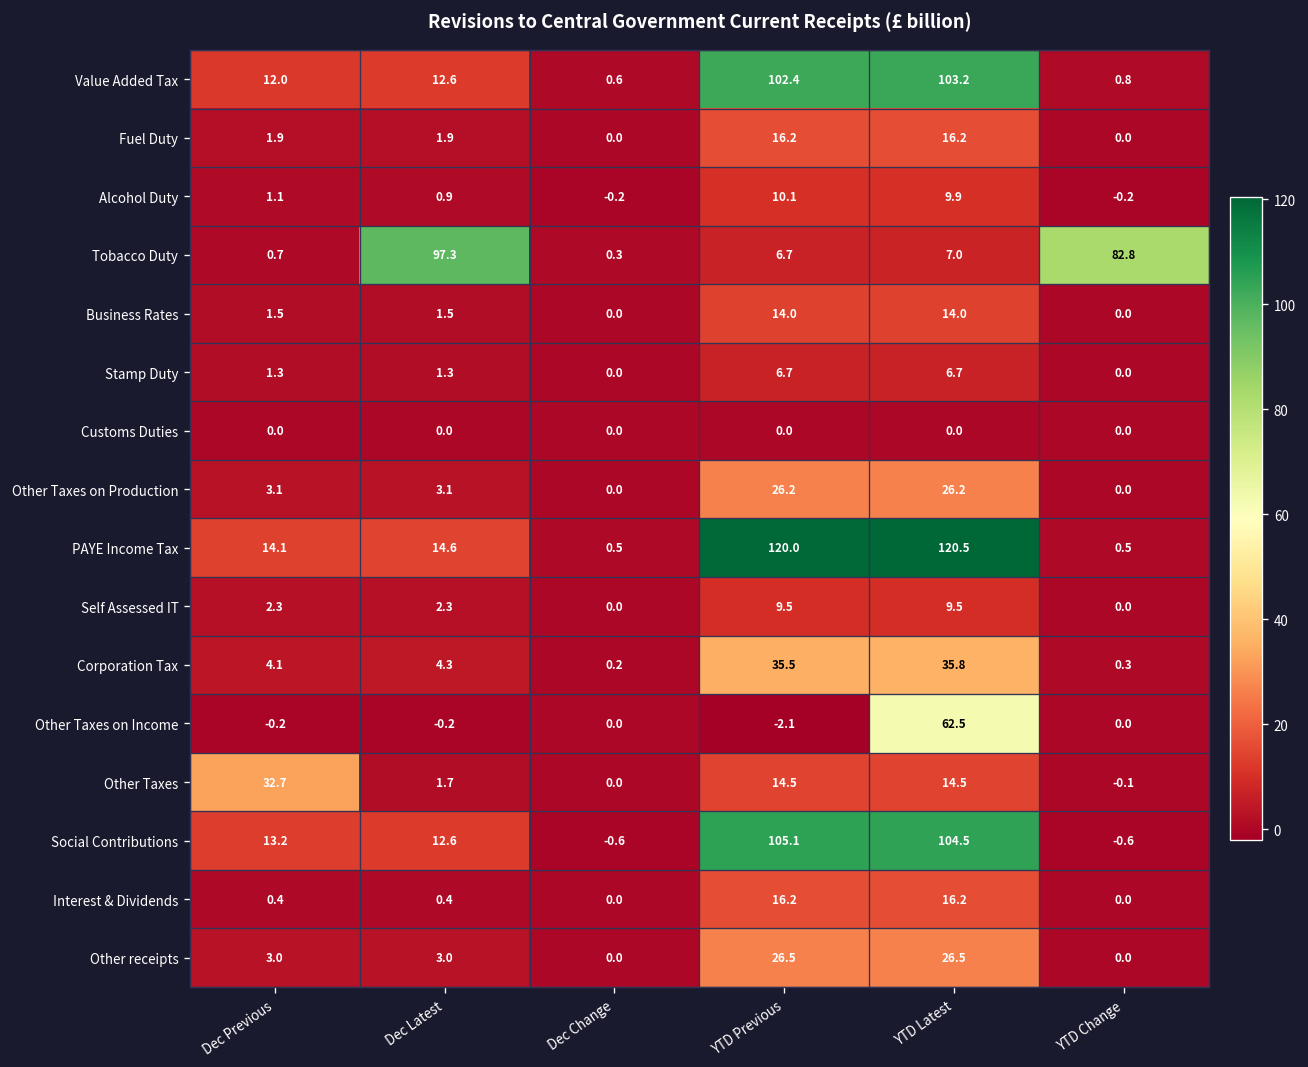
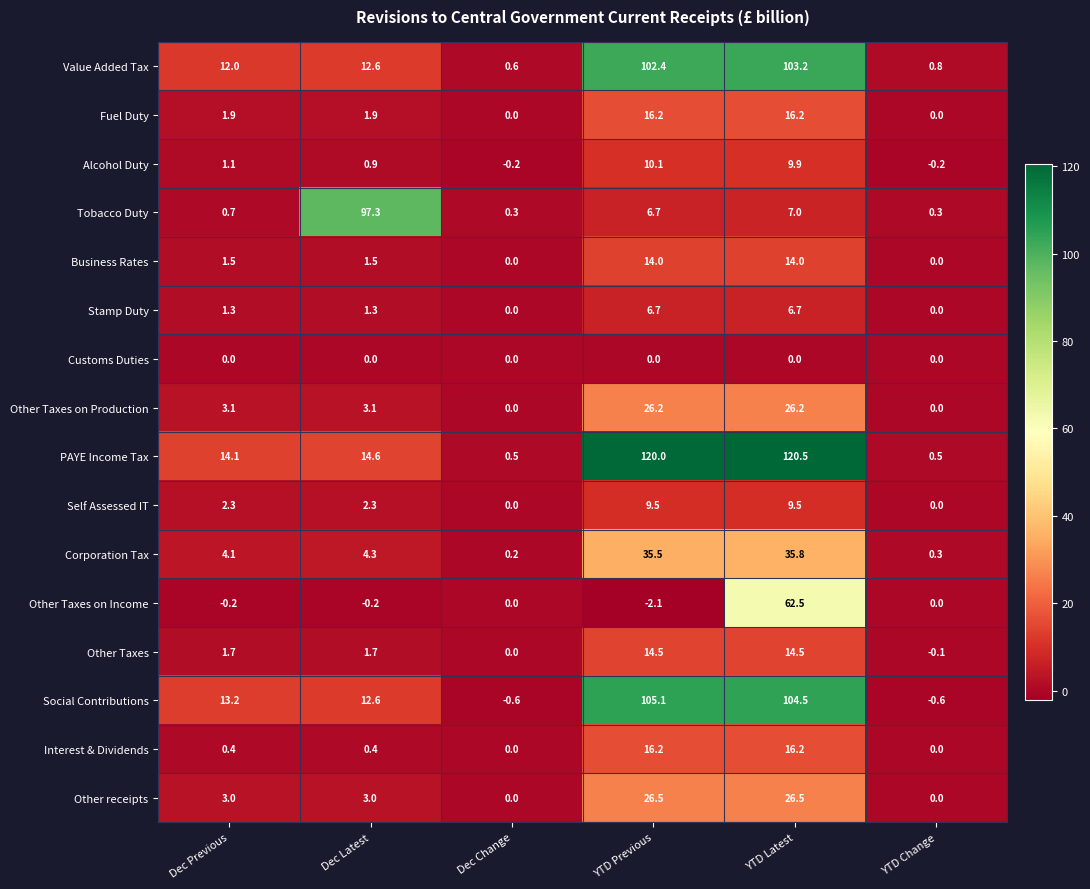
  {
    "Value Added Tax": {
      "Dec Previous": 12.0,
      "Dec Latest": 12.6,
      "Dec Change": 0.6,
      "YTD Previous": 102.4,
      "YTD Latest": 103.2,
      "YTD Change": 0.8
    },
    "Fuel Duty": {
      "Dec Previous": 1.9,
      "Dec Latest": 1.9,
      "Dec Change": 0.0,
      "YTD Previous": 16.2,
      "YTD Latest": 16.2,
      "YTD Change": 0.0
    },
    "Alcohol Duty": {
      "Dec Previous": 1.1,
      "Dec Latest": 0.9,
      "Dec Change": -0.2,
      "YTD Previous": 10.1,
      "YTD Latest": 9.9,
      "YTD Change": -0.2
    },
    "Tobacco Duty": {
      "Dec Previous": 0.7,
      "Dec Latest": 97.3,
      "Dec Change": 0.3,
      "YTD Previous": 6.7,
      "YTD Latest": 7.0,
-     "YTD Change": 82.8
+     "YTD Change": 0.3
    },
    "Business Rates": {
      "Dec Previous": 1.5,
      "Dec Latest": 1.5,
      "Dec Change": 0.0,
      "YTD Previous": 14.0,
      "YTD Latest": 14.0,
      "YTD Change": 0.0
    },
    "Stamp Duty": {
      "Dec Previous": 1.3,
      "Dec Latest": 1.3,
      "Dec Change": 0.0,
      "YTD Previous": 6.7,
      "YTD Latest": 6.7,
      "YTD Change": 0.0
    },
    "Customs Duties": {
      "Dec Previous": 0.0,
      "Dec Latest": 0.0,
      "Dec Change": 0.0,
      "YTD Previous": 0.0,
      "YTD Latest": 0.0,
      "YTD Change": 0.0
    },
    "Other Taxes on Production": {
      "Dec Previous": 3.1,
      "Dec Latest": 3.1,
      "Dec Change": 0.0,
      "YTD Previous": 26.2,
      "YTD Latest": 26.2,
      "YTD Change": 0.0
    },
    "PAYE Income Tax": {
      "Dec Previous": 14.1,
      "Dec Latest": 14.6,
      "Dec Change": 0.5,
      "YTD Previous": 120.0,
      "YTD Latest": 120.5,
      "YTD Change": 0.5
    },
    "Self Assessed IT": {
      "Dec Previous": 2.3,
      "Dec Latest": 2.3,
      "Dec Change": 0.0,
      "YTD Previous": 9.5,
      "YTD Latest": 9.5,
      "YTD Change": 0.0
    },
    "Corporation Tax": {
      "Dec Previous": 4.1,
      "Dec Latest": 4.3,
      "Dec Change": 0.2,
      "YTD Previous": 35.5,
      "YTD Latest": 35.8,
      "YTD Change": 0.3
    },
    "Other Taxes on Income": {
      "Dec Previous": -0.2,
      "Dec Latest": -0.2,
      "Dec Change": 0.0,
      "YTD Previous": -2.1,
      "YTD Latest": 62.5,
      "YTD Change": 0.0
    },
    "Other Taxes": {
-     "Dec Previous": 32.7,
+     "Dec Previous": 1.7,
      "Dec Latest": 1.7,
      "Dec Change": 0.0,
      "YTD Previous": 14.5,
      "YTD Latest": 14.5,
      "YTD Change": -0.1
    },
    "Social Contributions": {
      "Dec Previous": 13.2,
      "Dec Latest": 12.6,
      "Dec Change": -0.6,
      "YTD Previous": 105.1,
      "YTD Latest": 104.5,
      "YTD Change": -0.6
    },
    "Interest & Dividends": {
      "Dec Previous": 0.4,
      "Dec Latest": 0.4,
      "Dec Change": 0.0,
      "YTD Previous": 16.2,
      "YTD Latest": 16.2,
      "YTD Change": 0.0
    },
    "Other receipts": {
      "Dec Previous": 3.0,
      "Dec Latest": 3.0,
      "Dec Change": 0.0,
      "YTD Previous": 26.5,
      "YTD Latest": 26.5,
      "YTD Change": 0.0
    }
  }
